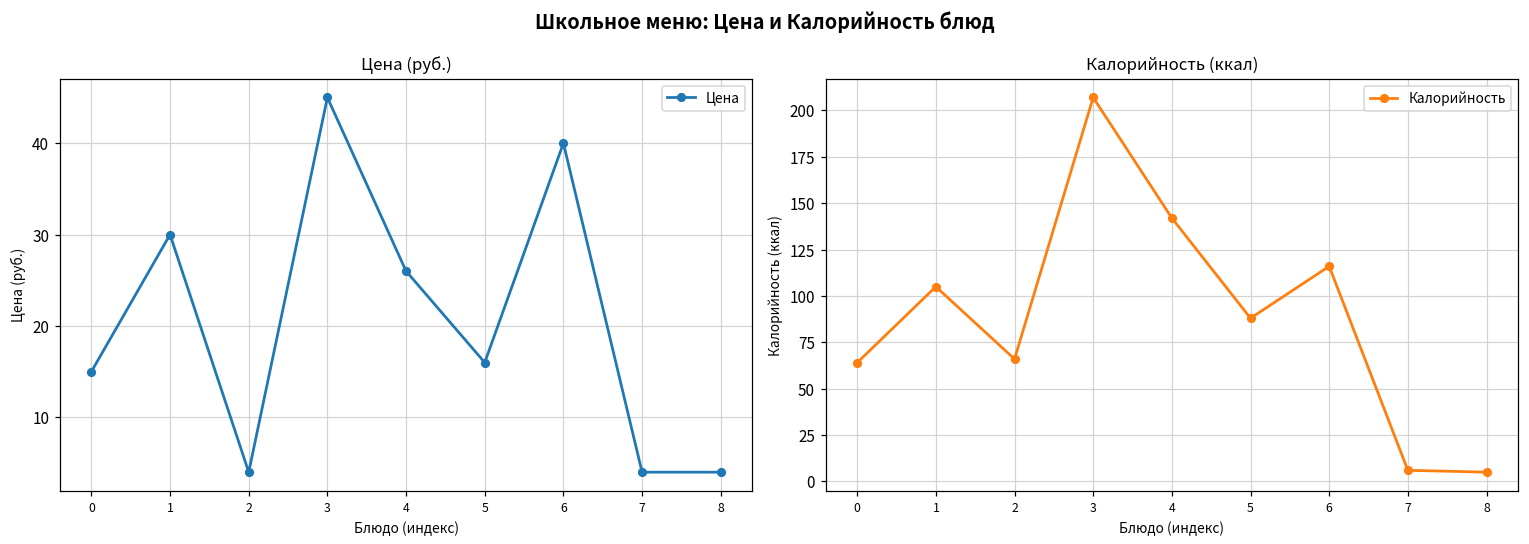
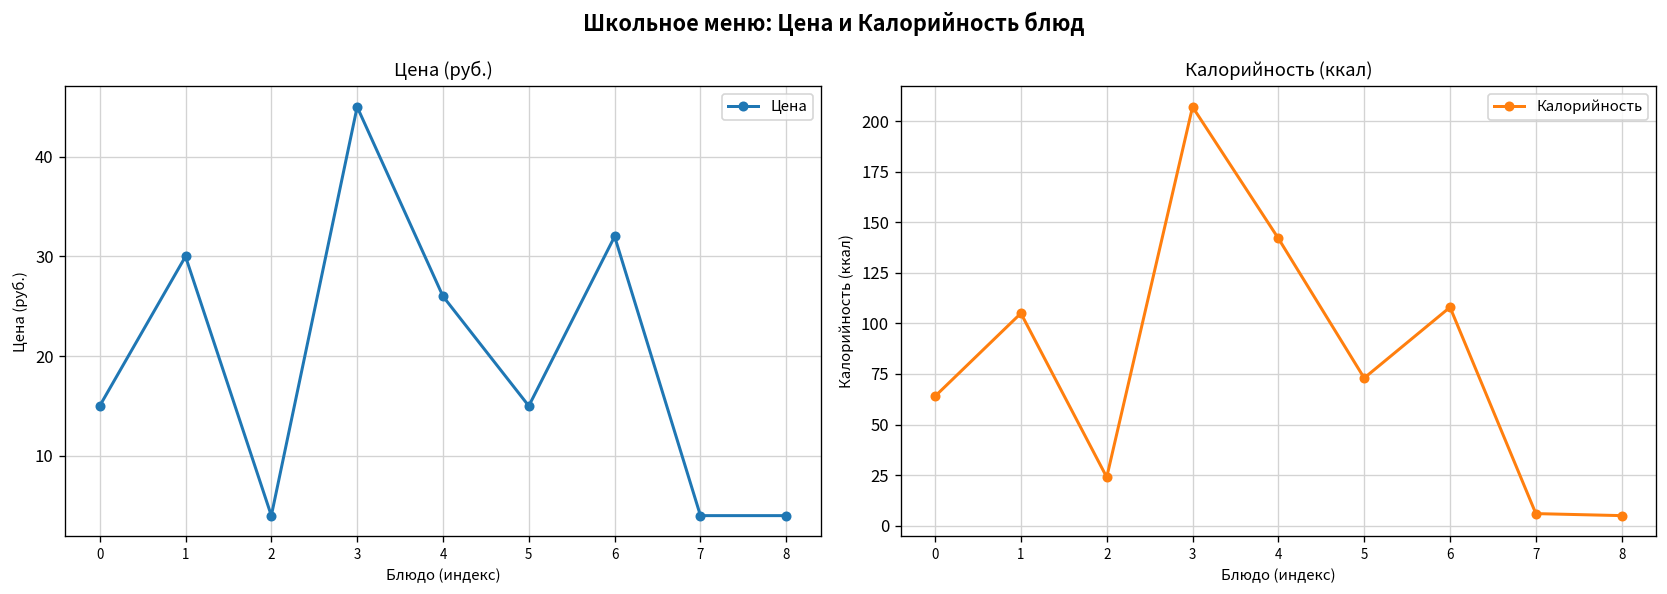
  {
    "Цена (руб.)": {
      "0": 15,
      "1": 30,
      "2": 4,
      "3": 45,
      "4": 26,
-     "5": 16,
-     "6": 40,
+     "5": 15,
+     "6": 32,
      "7": 4,
      "8": 4
    },
    "Калорийность (ккал)": {
      "0": 64,
      "1": 105,
-     "2": 66,
+     "2": 24,
      "3": 207,
      "4": 142,
-     "5": 88,
-     "6": 116,
+     "5": 73,
+     "6": 108,
      "7": 6,
      "8": 5
    }
  }
